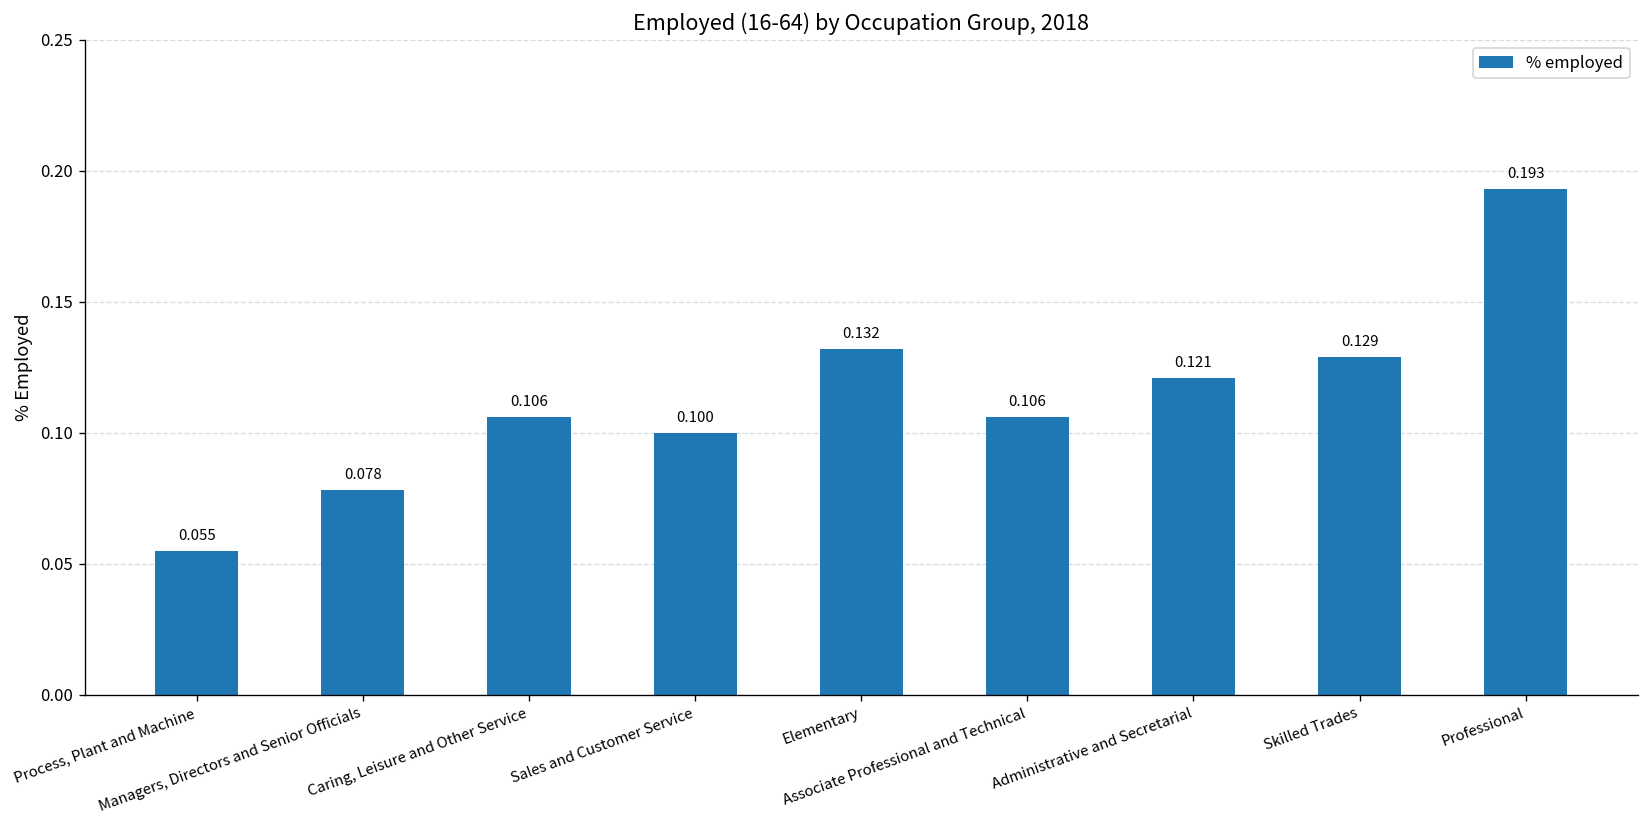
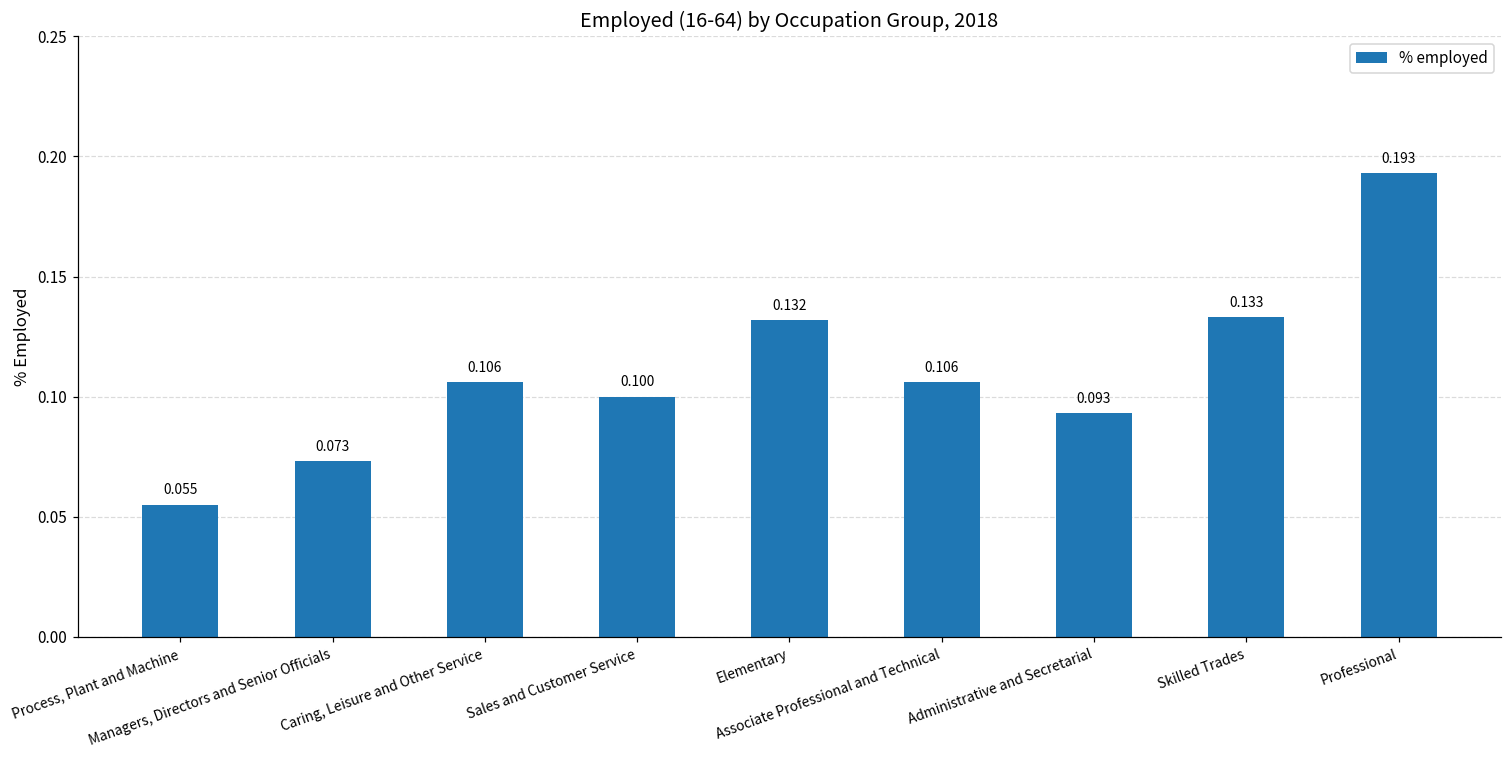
  {
    "Process, Plant and Machine": 0.055,
-   "Managers, Directors and Senior Officials": 0.078,
+   "Managers, Directors and Senior Officials": 0.073,
    "Caring, Leisure and Other Service": 0.106,
    "Sales and Customer Service": 0.100,
    "Elementary": 0.132,
    "Associate Professional and Technical": 0.106,
-   "Administrative and Secretarial": 0.121,
-   "Skilled Trades": 0.129,
+   "Administrative and Secretarial": 0.093,
+   "Skilled Trades": 0.133,
    "Professional": 0.193
  }
